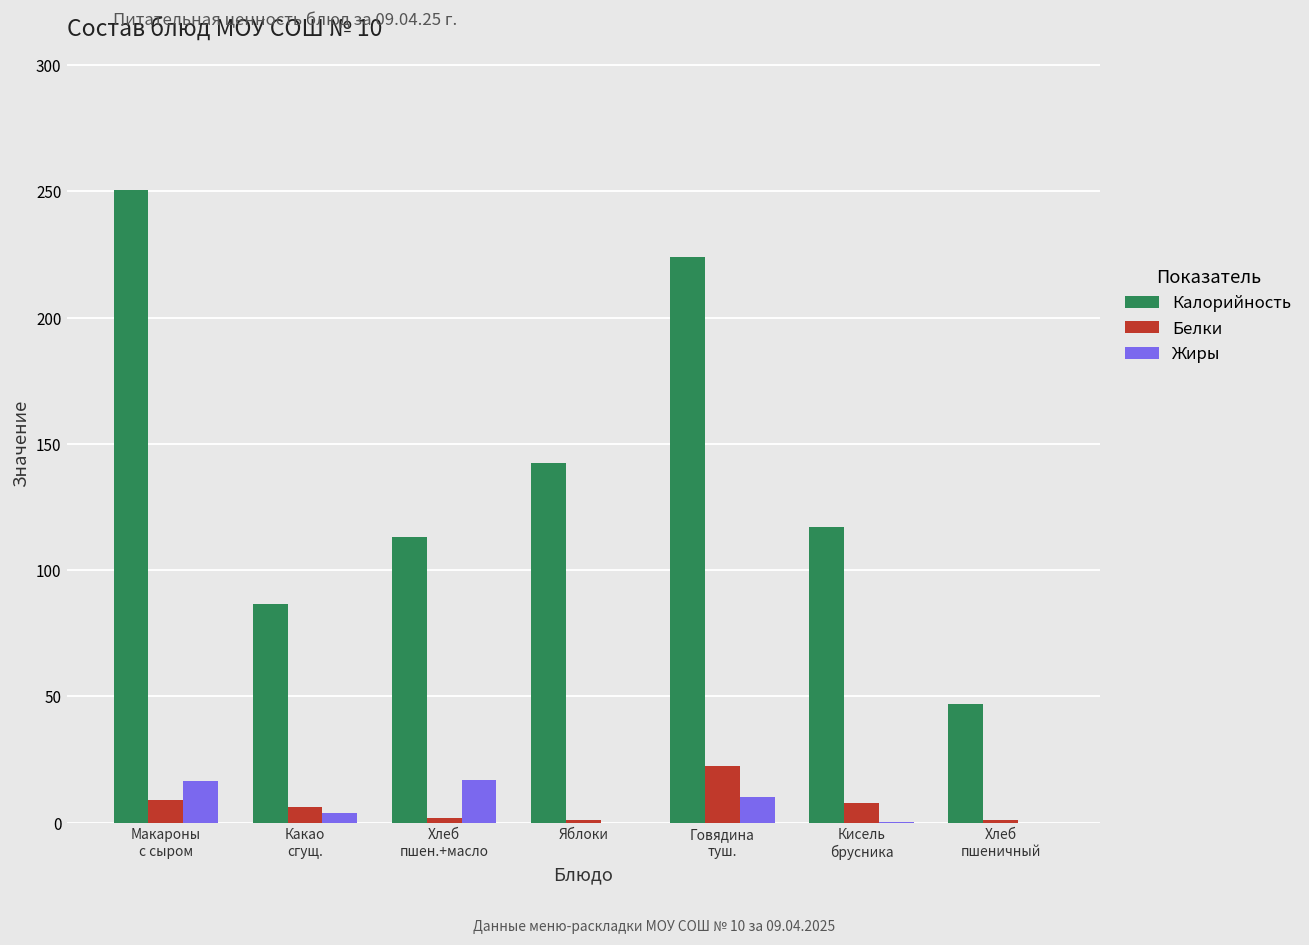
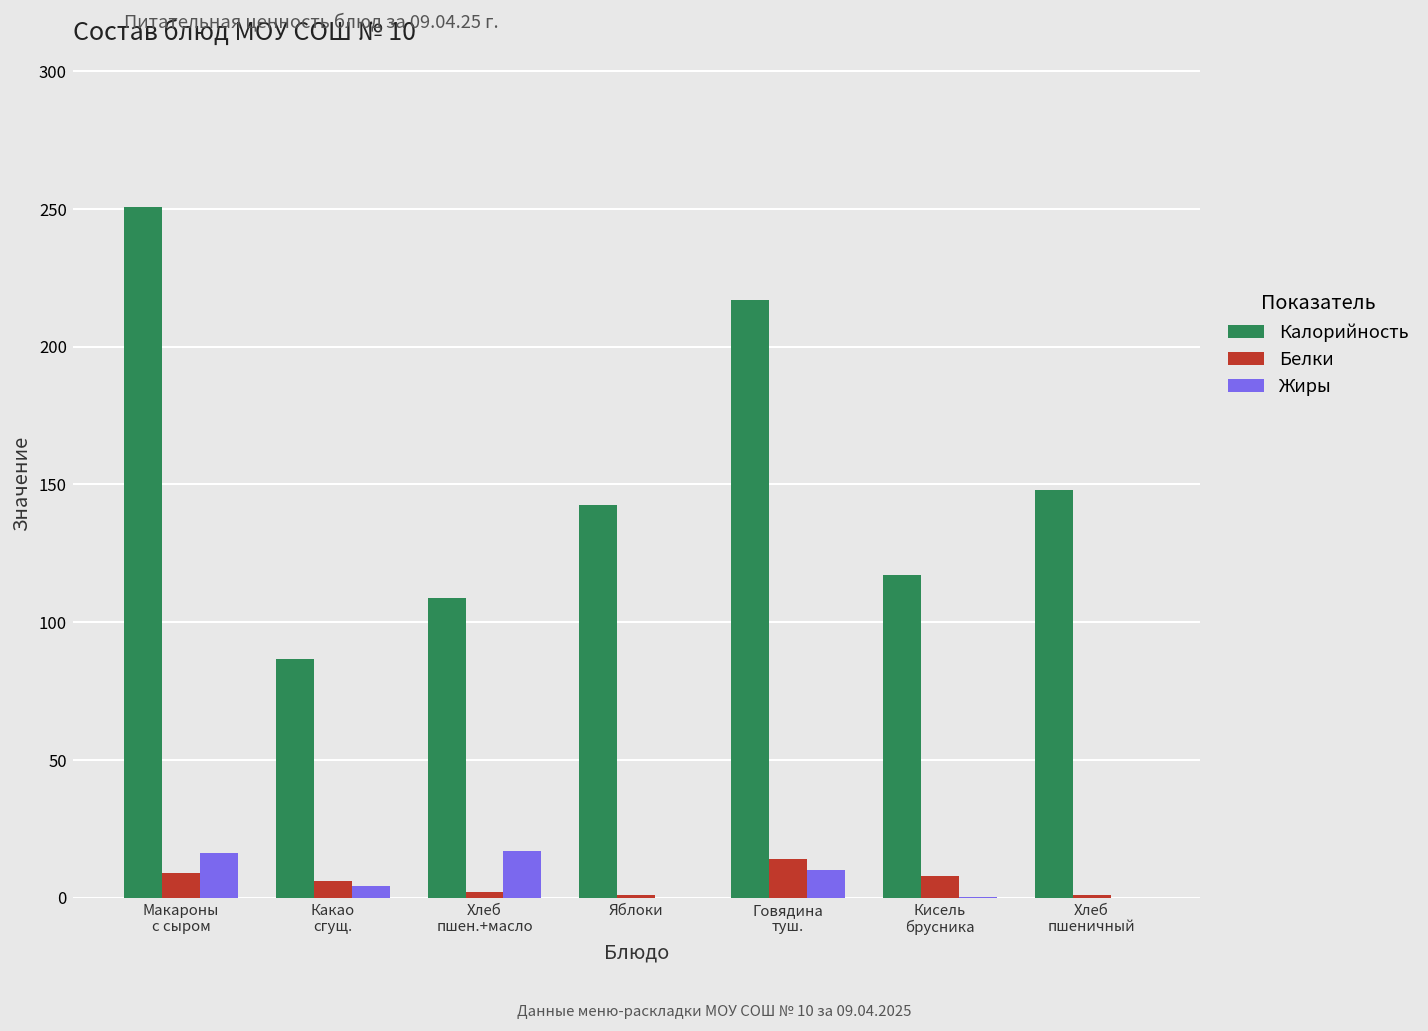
  {
    "Калорийность": {
      "Макароны с сыром": 251,
      "Какао сгущ.": 87,
-     "Хлеб пшен.+масло": 113,
+     "Хлеб пшен.+масло": 109,
      "Яблоки": 142,
-     "Говядина туш.": 224,
+     "Говядина туш.": 217,
      "Кисель брусника": 117,
-     "Хлеб пшеничный": 47
+     "Хлеб пшеничный": 148
    },
    "Белки": {
      "Макароны с сыром": 9,
      "Какао сгущ.": 6,
      "Хлеб пшен.+масло": 2,
-     "Говядина туш.": 23,
+     "Говядина туш.": 14,
      "Кисель брусника": 8
    },
    "Жиры": {
      "Макароны с сыром": 16,
      "Какао сгущ.": 4,
      "Хлеб пшен.+масло": 17,
      "Яблоки": 0,
      "Говядина туш.": 10,
      "Хлеб пшеничный": 0
    }
  }
